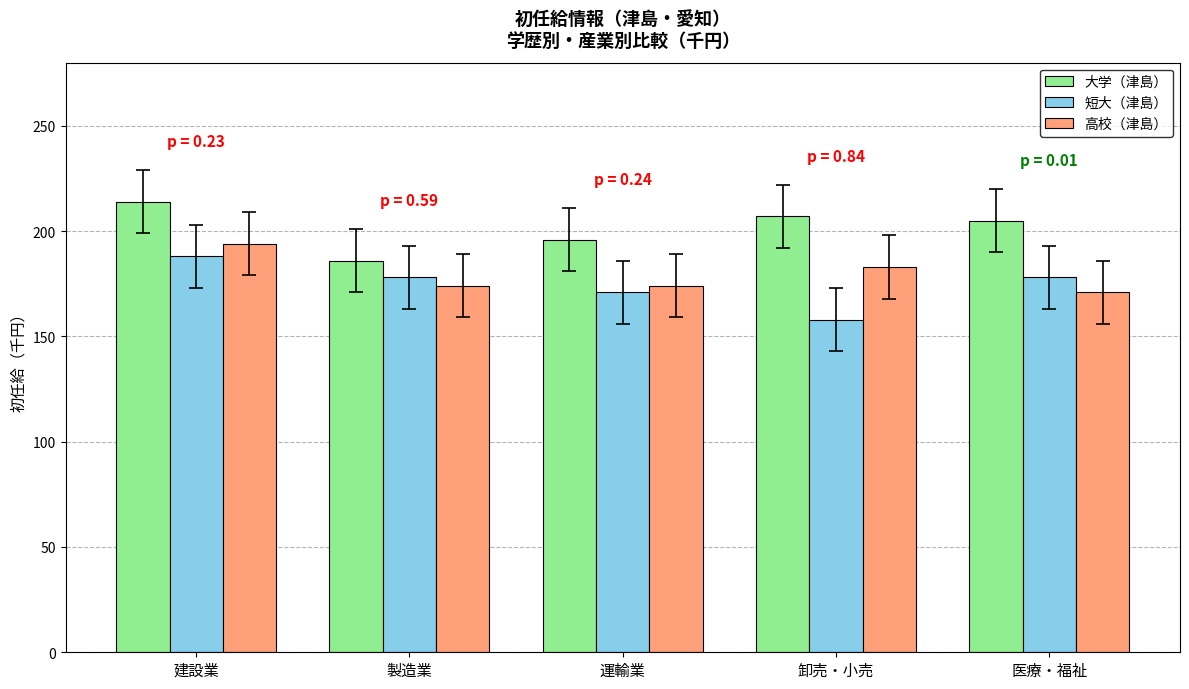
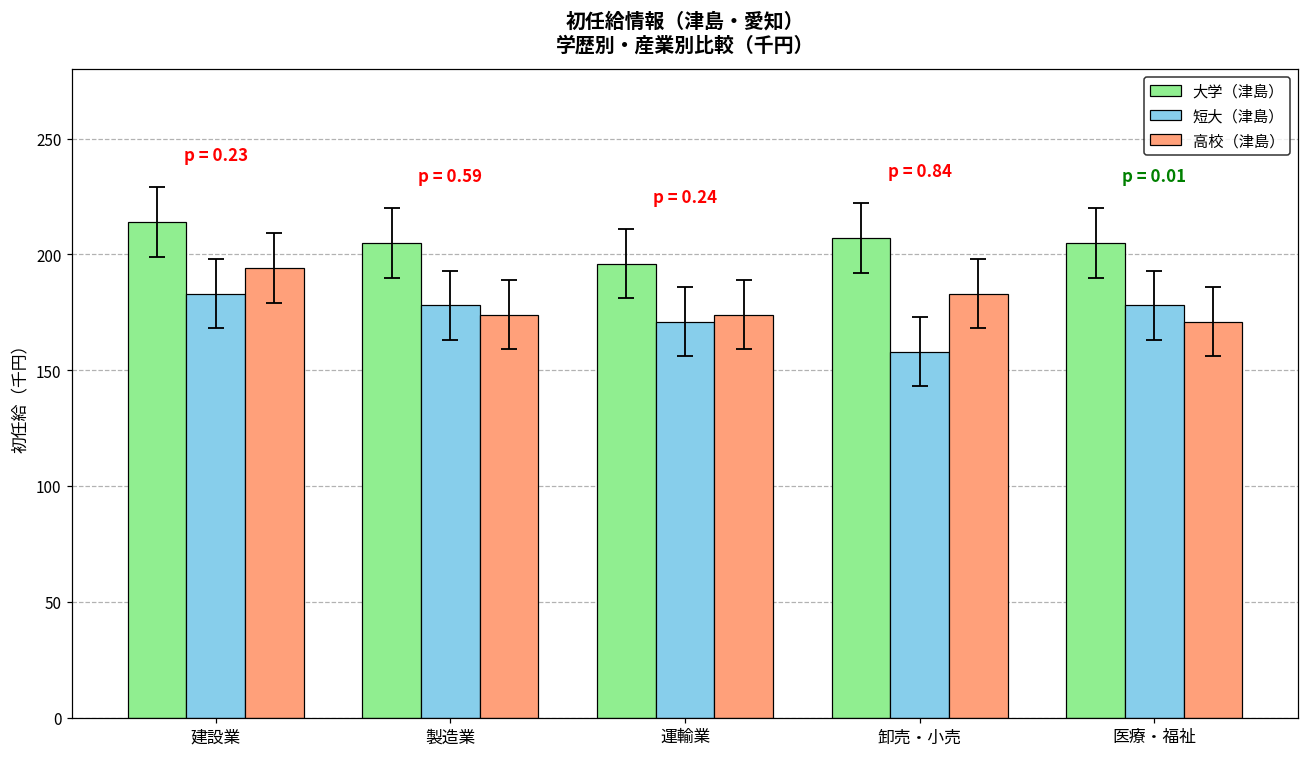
  {
    "大学（津島）": {
      "建設業": 214,
-     "製造業": 186,
+     "製造業": 205,
      "運輸業": 196,
      "卸売・小売": 207,
      "医療・福祉": 205
    },
    "短大（津島）": {
-     "建設業": 188,
+     "建設業": 183,
      "製造業": 178,
      "運輸業": 171,
      "卸売・小売": 158,
      "医療・福祉": 178
    },
    "高校（津島）": {
      "建設業": 194,
      "製造業": 174,
      "運輸業": 174,
      "卸売・小売": 183,
      "医療・福祉": 171
    }
  }
